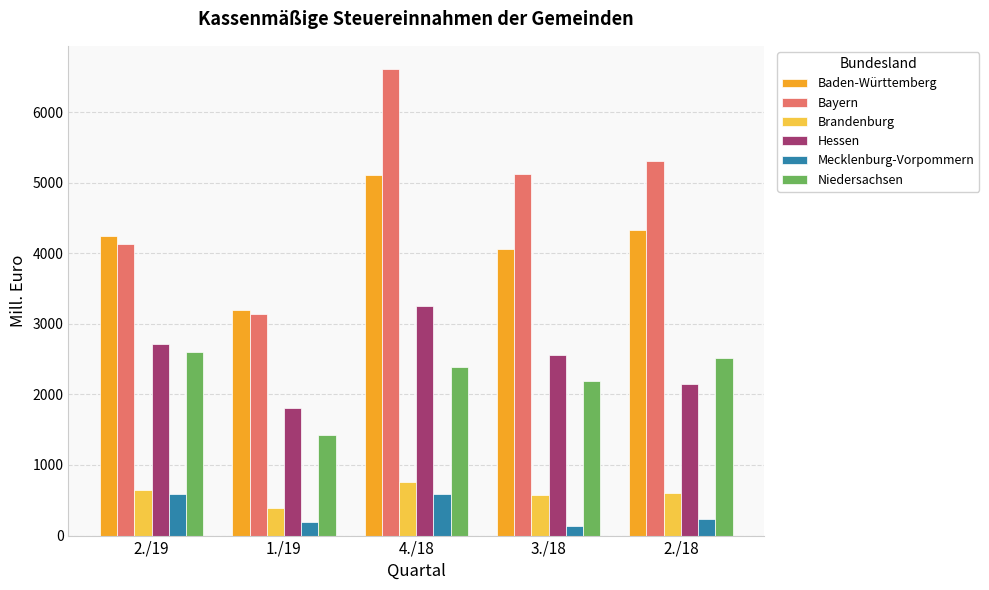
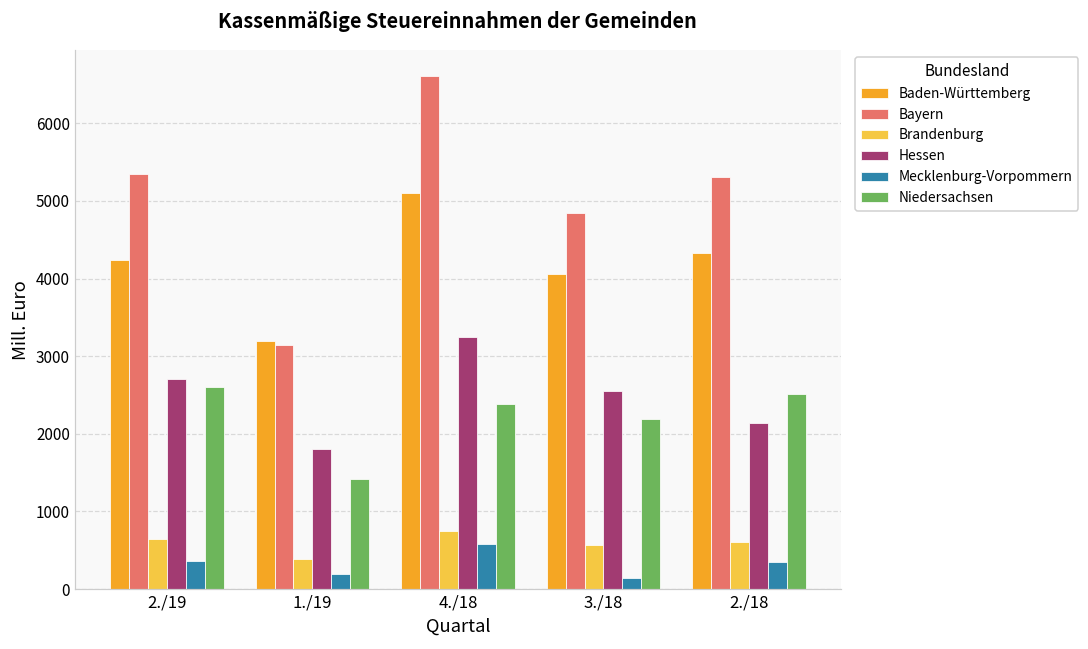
  {
    "Bayern": {
-     "2./19": 4100,
+     "2./19": 5300,
      "1./19": 3100,
      "4./18": 6600,
-     "3./18": 5100,
+     "3./18": 4800,
      "2./18": 5300
    },
    "Hessen": {
      "2./19": 2700,
      "1./19": 1800,
      "4./18": 3300,
      "3./18": 2600,
      "2./18": 2100
    },
    "Mecklenburg-Vorpommern": {
-     "2./19": 600,
+     "2./19": 400,
      "1./19": 200,
      "4./18": 600,
      "3./18": 100,
-     "2./18": 200
+     "2./18": 400
    },
    "Niedersachsen": {
      "2./19": 2600,
      "1./19": 1400,
      "4./18": 2400,
      "3./18": 2200,
      "2./18": 2500
    }
  }
